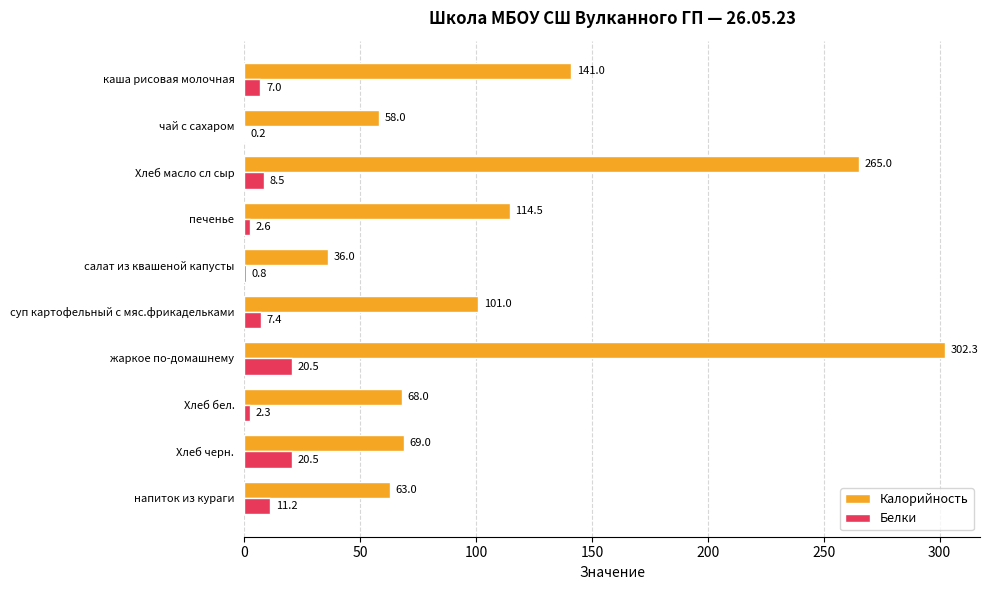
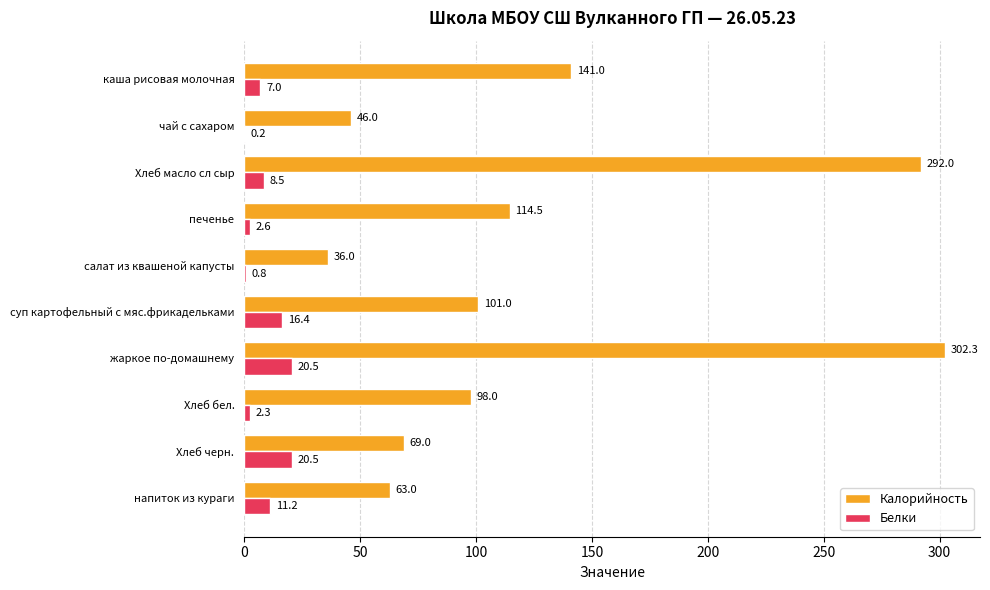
  {
    "Калорийность": {
      "каша рисовая молочная": 141.0,
-     "чай с сахаром": 58.0,
-     "Хлеб масло сл сыр": 265.0,
+     "чай с сахаром": 46.0,
+     "Хлеб масло сл сыр": 292.0,
      "печенье": 114.5,
      "салат из квашеной капусты": 36.0,
      "суп картофельный с мяс.фрикадельками": 101.0,
      "жаркое по-домашнему": 302.3,
-     "Хлеб бел.": 68.0,
+     "Хлеб бел.": 98.0,
      "Хлеб черн.": 69.0,
      "напиток из кураги": 63.0
    },
    "Белки": {
      "каша рисовая молочная": 7.0,
      "чай с сахаром": 0.2,
      "Хлеб масло сл сыр": 8.5,
      "печенье": 2.6,
      "салат из квашеной капусты": 0.8,
-     "суп картофельный с мяс.фрикадельками": 7.4,
+     "суп картофельный с мяс.фрикадельками": 16.4,
      "жаркое по-домашнему": 20.5,
      "Хлеб бел.": 2.3,
      "Хлеб черн.": 20.5,
      "напиток из кураги": 11.2
    }
  }
